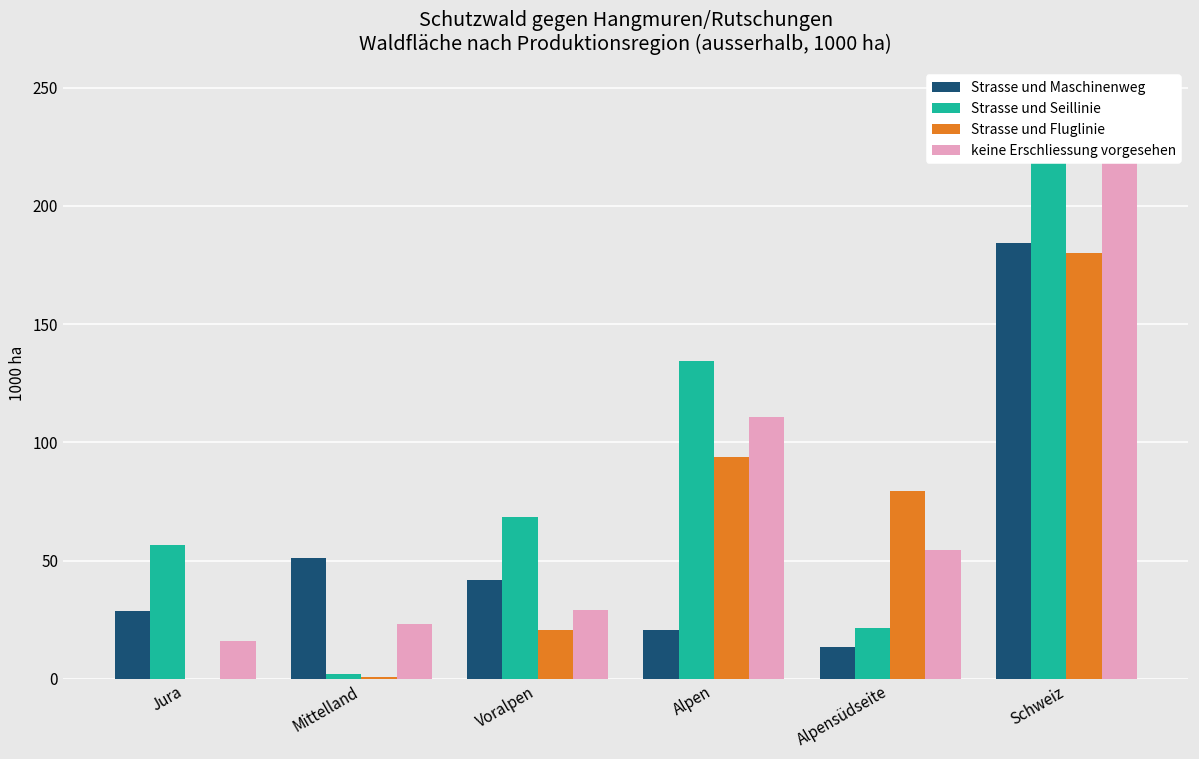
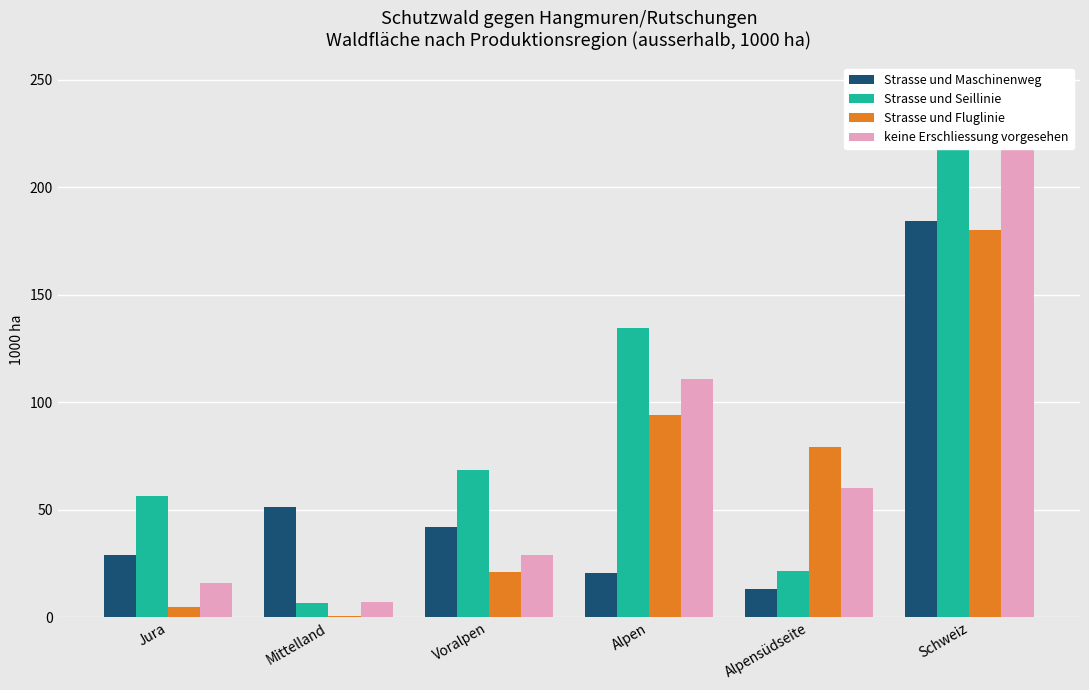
  {
    "Strasse und Maschinenweg": {
      "Jura": 29,
      "Mittelland": 51,
      "Voralpen": 42,
      "Alpen": 21,
      "Alpensüdseite": 13,
      "Schweiz": 184
    },
    "Strasse und Seillinie": {
      "Jura": 57,
-     "Mittelland": 2,
+     "Mittelland": 6,
      "Voralpen": 68,
      "Alpen": 134,
      "Alpensüdseite": 21
    },
    "Strasse und Fluglinie": {
-     "Jura": 0,
+     "Jura": 5,
      "Voralpen": 21,
      "Alpen": 94,
      "Alpensüdseite": 79,
      "Schweiz": 180
    },
    "keine Erschliessung vorgesehen": {
      "Jura": 16,
-     "Mittelland": 23,
+     "Mittelland": 7,
      "Voralpen": 29,
      "Alpen": 111,
-     "Alpensüdseite": 54
+     "Alpensüdseite": 60
    }
  }
